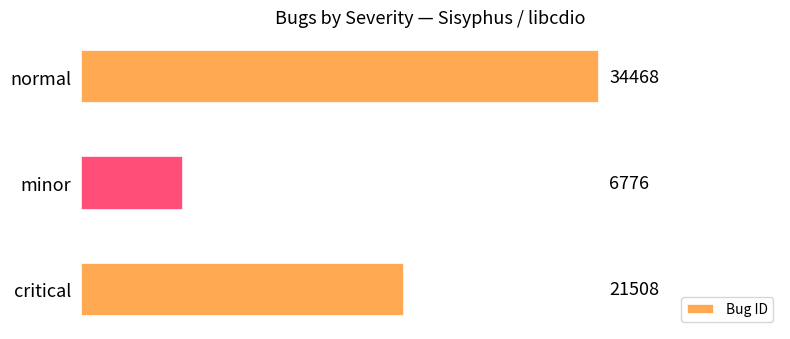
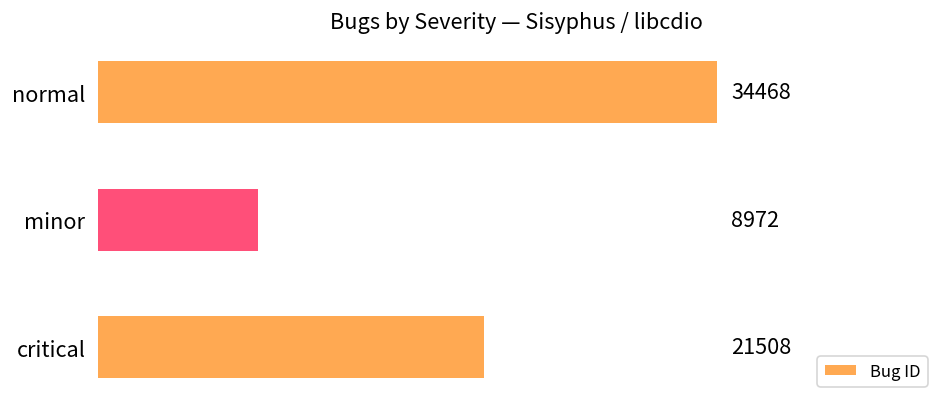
  {
    "normal": 34468,
-   "minor": 6776
+   "minor": 8972
  }
